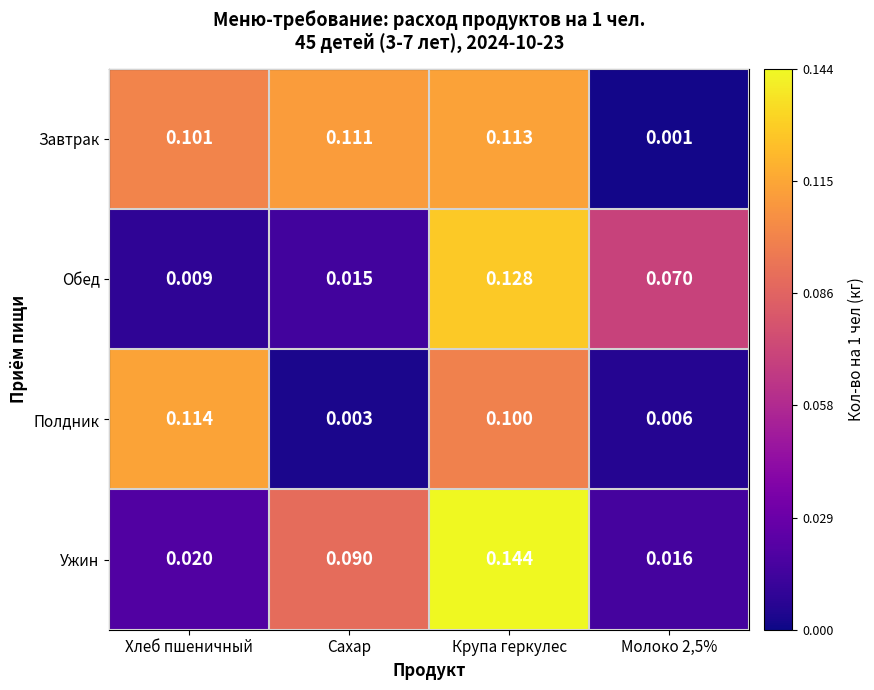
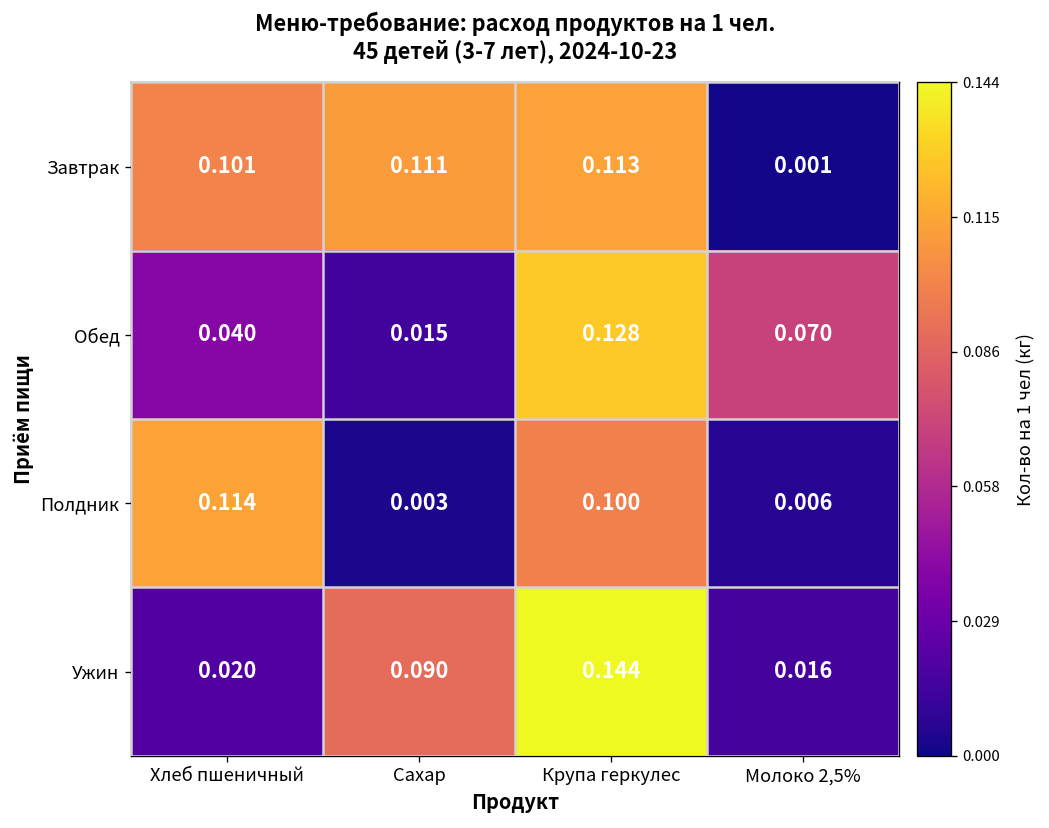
  {
    "Завтрак": {
      "Хлеб пшеничный": 0.101,
      "Сахар": 0.111,
      "Крупа геркулес": 0.113,
      "Молоко 2,5%": 0.001
    },
    "Обед": {
-     "Хлеб пшеничный": 0.009,
+     "Хлеб пшеничный": 0.040,
      "Сахар": 0.015,
      "Крупа геркулес": 0.128,
      "Молоко 2,5%": 0.070
    },
    "Полдник": {
      "Хлеб пшеничный": 0.114,
      "Сахар": 0.003,
      "Крупа геркулес": 0.100,
      "Молоко 2,5%": 0.006
    },
    "Ужин": {
      "Хлеб пшеничный": 0.020,
      "Сахар": 0.090,
      "Крупа геркулес": 0.144,
      "Молоко 2,5%": 0.016
    }
  }
